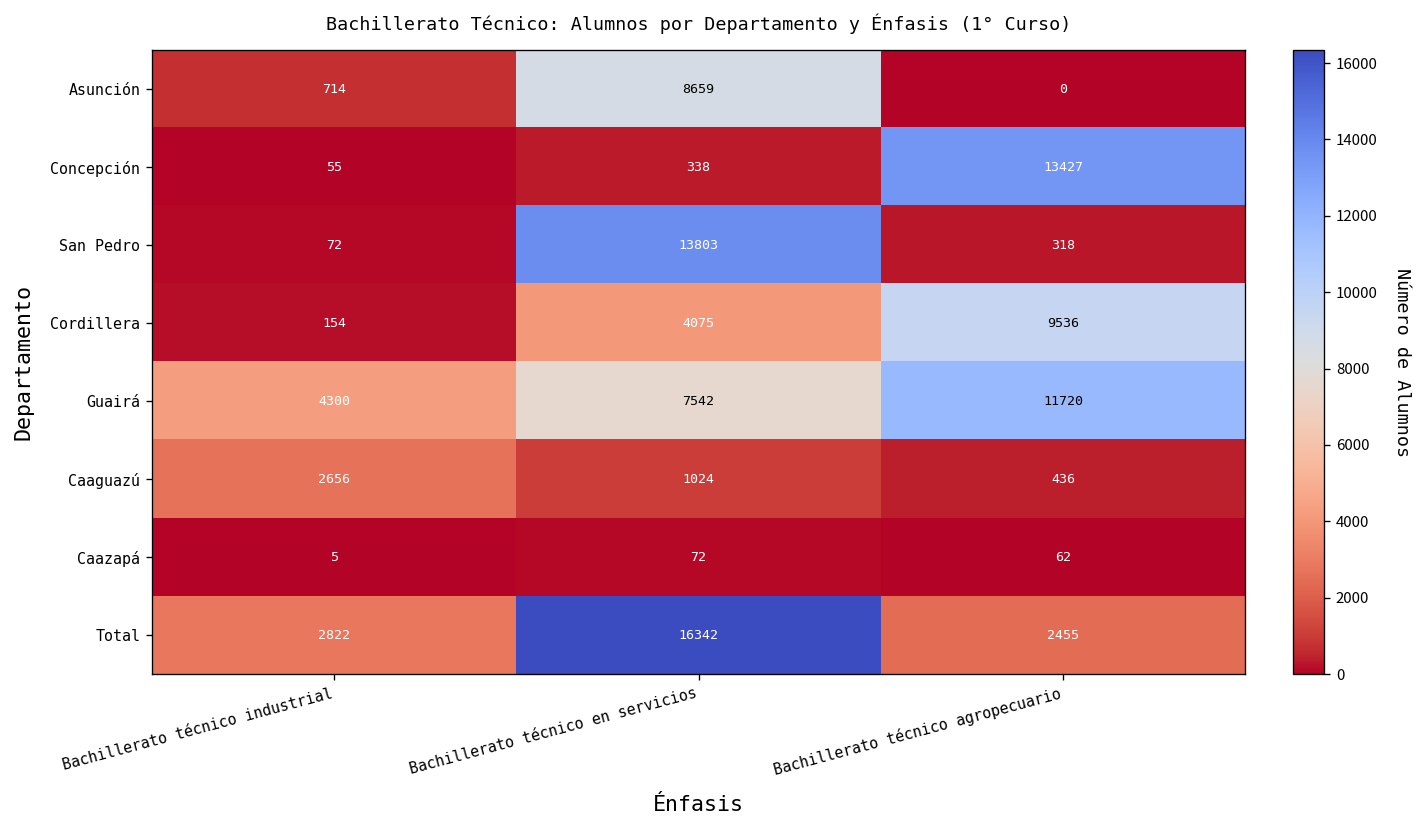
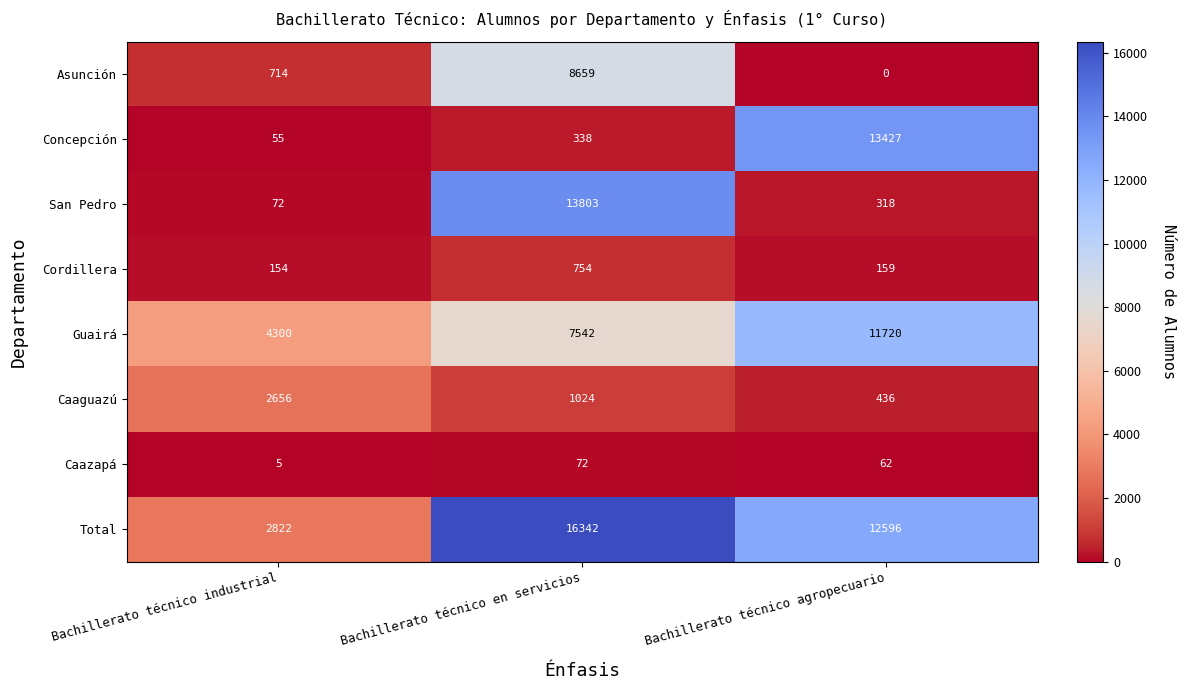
  {
    "Asunción": {
      "Bachillerato técnico industrial": 714,
      "Bachillerato técnico en servicios": 8659,
      "Bachillerato técnico agropecuario": 0
    },
    "Concepción": {
      "Bachillerato técnico industrial": 55,
      "Bachillerato técnico en servicios": 338,
      "Bachillerato técnico agropecuario": 13427
    },
    "San Pedro": {
      "Bachillerato técnico industrial": 72,
      "Bachillerato técnico en servicios": 13803,
      "Bachillerato técnico agropecuario": 318
    },
    "Cordillera": {
      "Bachillerato técnico industrial": 154,
-     "Bachillerato técnico en servicios": 4075,
-     "Bachillerato técnico agropecuario": 9536
+     "Bachillerato técnico en servicios": 754,
+     "Bachillerato técnico agropecuario": 159
    },
    "Guairá": {
      "Bachillerato técnico industrial": 4300,
      "Bachillerato técnico en servicios": 7542,
      "Bachillerato técnico agropecuario": 11720
    },
    "Caaguazú": {
      "Bachillerato técnico industrial": 2656,
      "Bachillerato técnico en servicios": 1024,
      "Bachillerato técnico agropecuario": 436
    },
    "Caazapá": {
      "Bachillerato técnico industrial": 5,
      "Bachillerato técnico en servicios": 72,
      "Bachillerato técnico agropecuario": 62
    },
    "Total": {
      "Bachillerato técnico industrial": 2822,
      "Bachillerato técnico en servicios": 16342,
-     "Bachillerato técnico agropecuario": 2455
+     "Bachillerato técnico agropecuario": 12596
    }
  }
